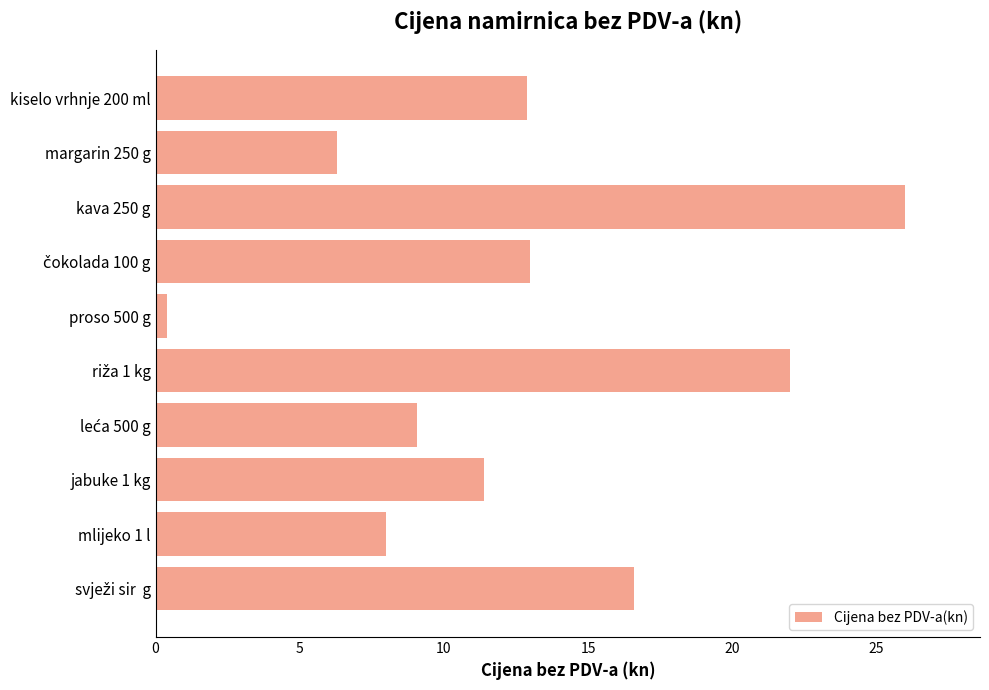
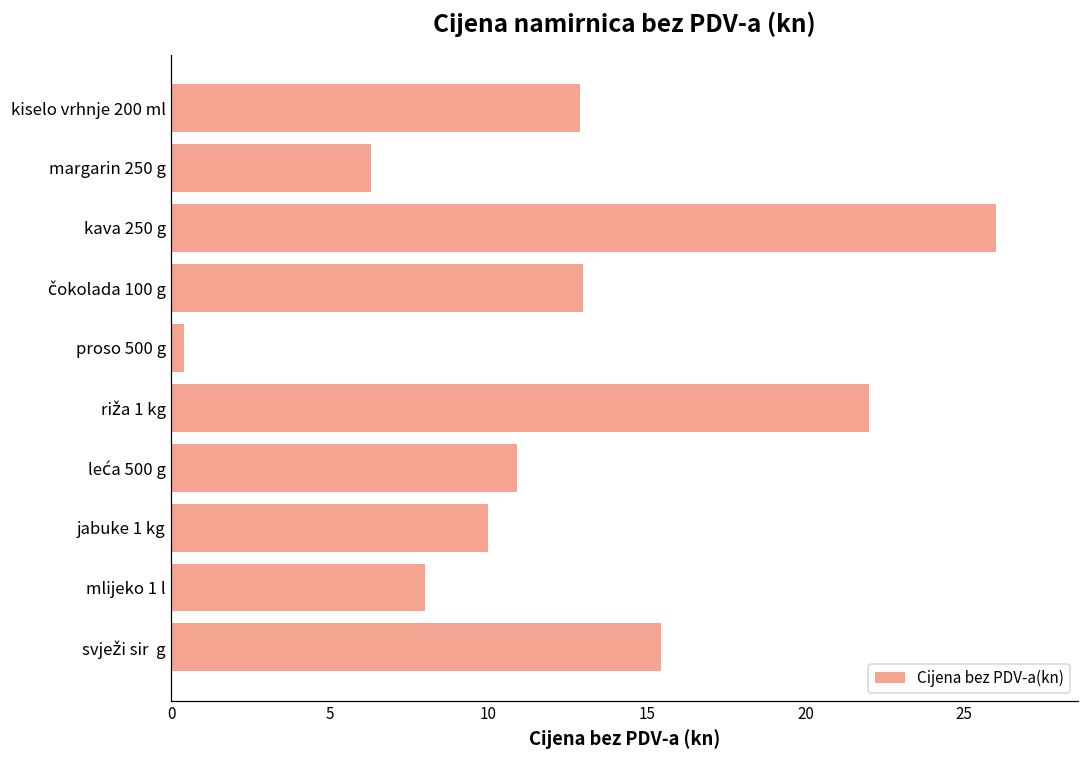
  {
    "kiselo vrhnje 200 ml": 12.9,
    "margarin 250 g": 6.3,
    "kava 250 g": 26.0,
    "čokolada 100 g": 13.0,
    "proso 500 g": 0.4,
    "riža 1 kg": 22.0,
-   "leća 500 g": 9.1,
-   "jabuke 1 kg": 11.4,
+   "leća 500 g": 10.9,
+   "jabuke 1 kg": 10.0,
    "mlijeko 1 l": 8.0,
-   "svježi sir g": 16.6
+   "svježi sir g": 15.5
  }
